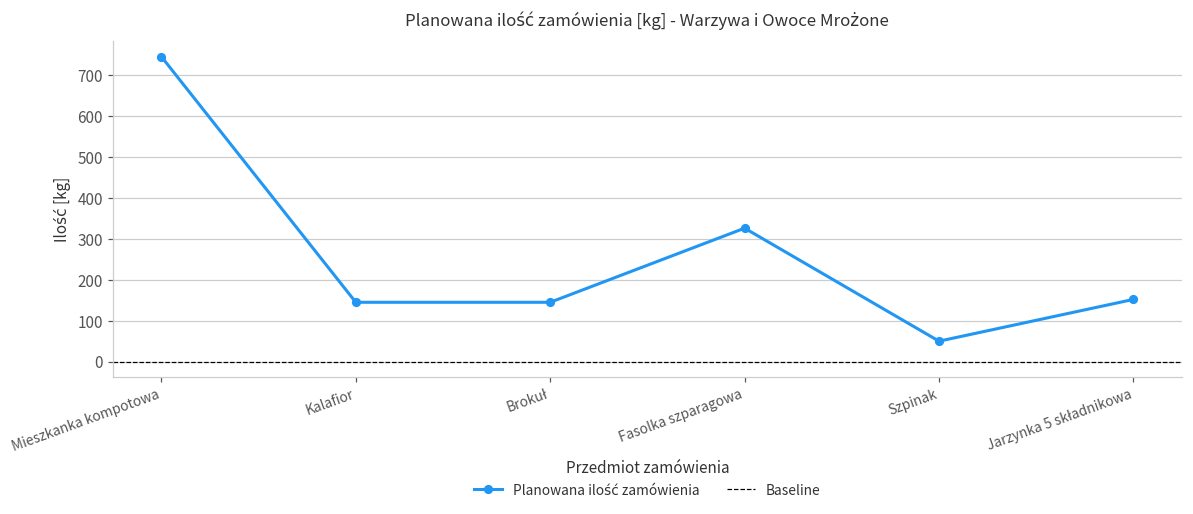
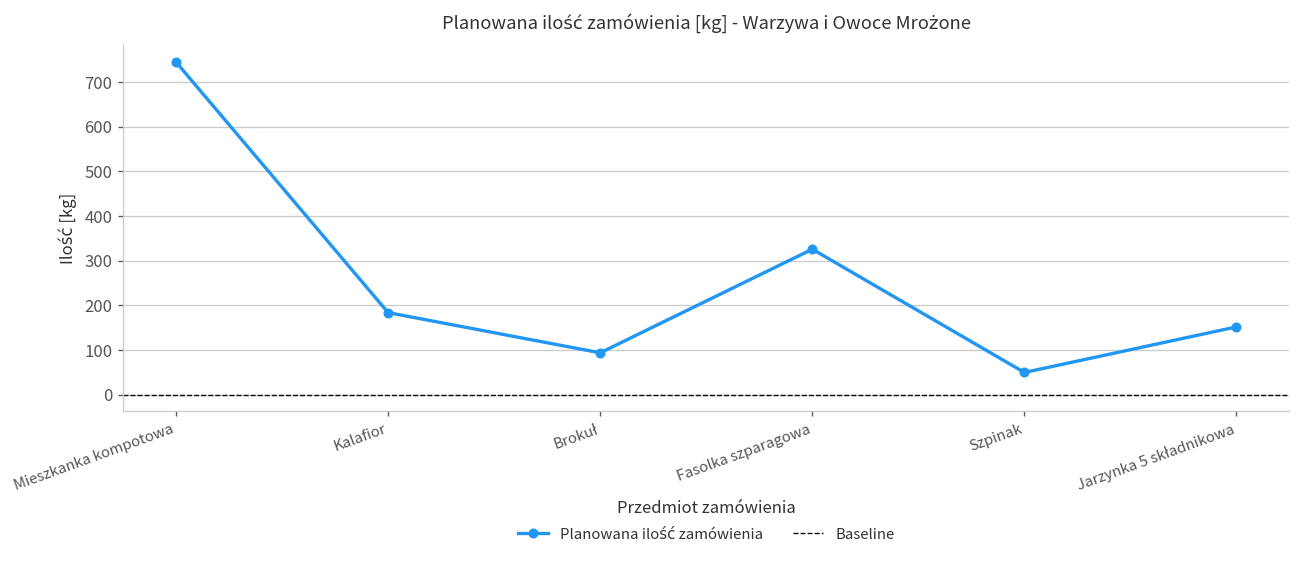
  {
    "Mieszkanka kompotowa": 750,
-   "Kalafior": 150,
-   "Brokuł": 150,
+   "Kalafior": 180,
+   "Brokuł": 90,
    "Fasolka szparagowa": 330,
    "Szpinak": 50,
    "Jarzynka 5 składnikowa": 150
  }
